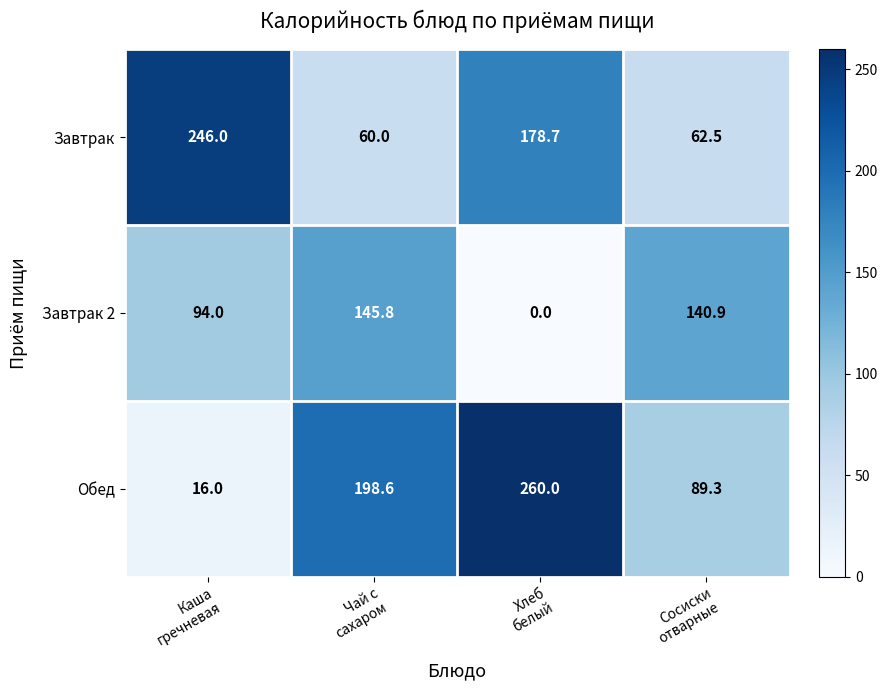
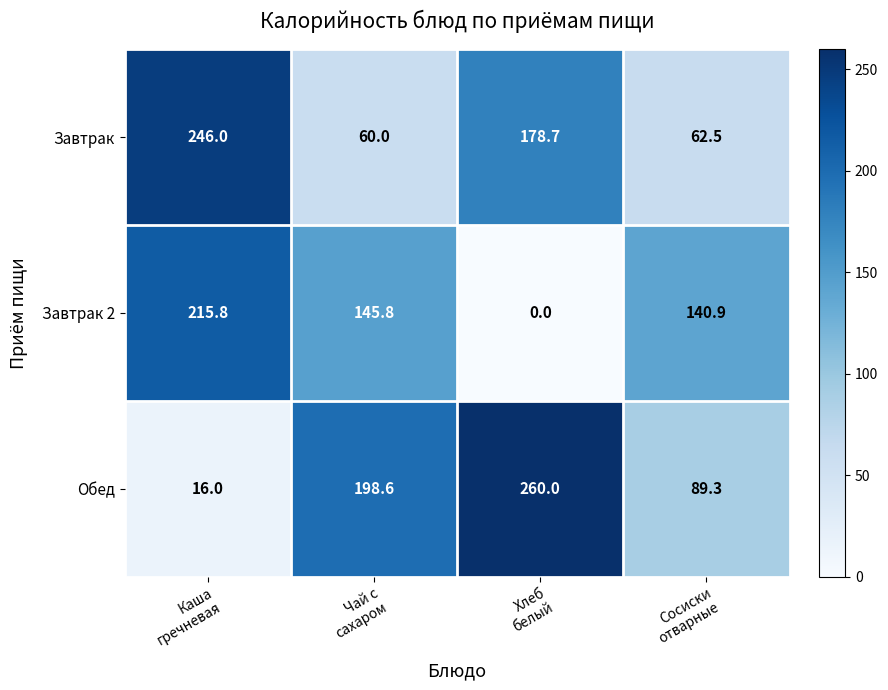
  {
    "Завтрак": {
      "Каша гречневая": 246.0,
      "Чай с сахаром": 60.0,
      "Хлеб белый": 178.7,
      "Сосиски отварные": 62.5
    },
    "Завтрак 2": {
-     "Каша гречневая": 94.0,
+     "Каша гречневая": 215.8,
      "Чай с сахаром": 145.8,
      "Хлеб белый": 0.0,
      "Сосиски отварные": 140.9
    },
    "Обед": {
      "Каша гречневая": 16.0,
      "Чай с сахаром": 198.6,
      "Хлеб белый": 260.0,
      "Сосиски отварные": 89.3
    }
  }
